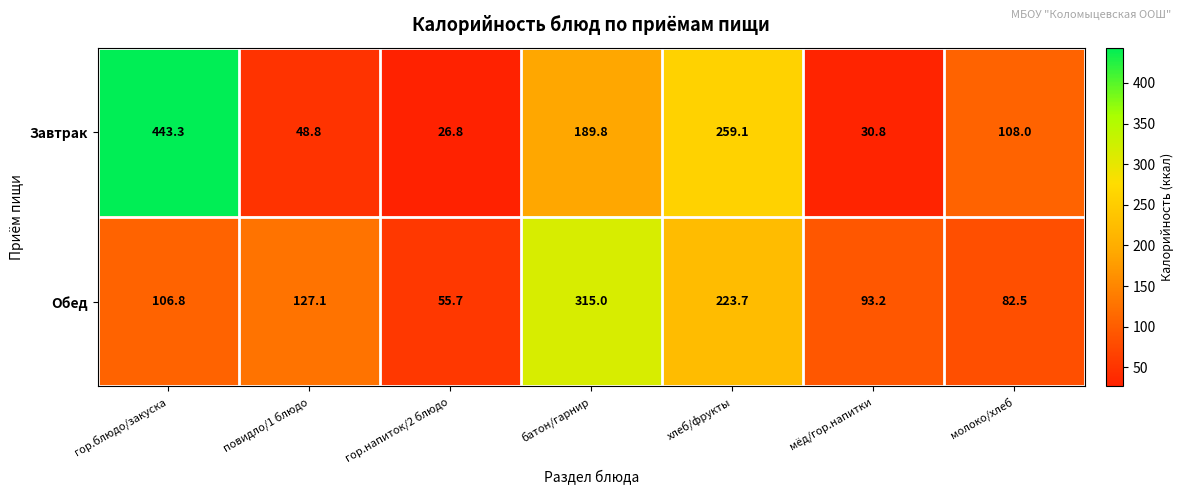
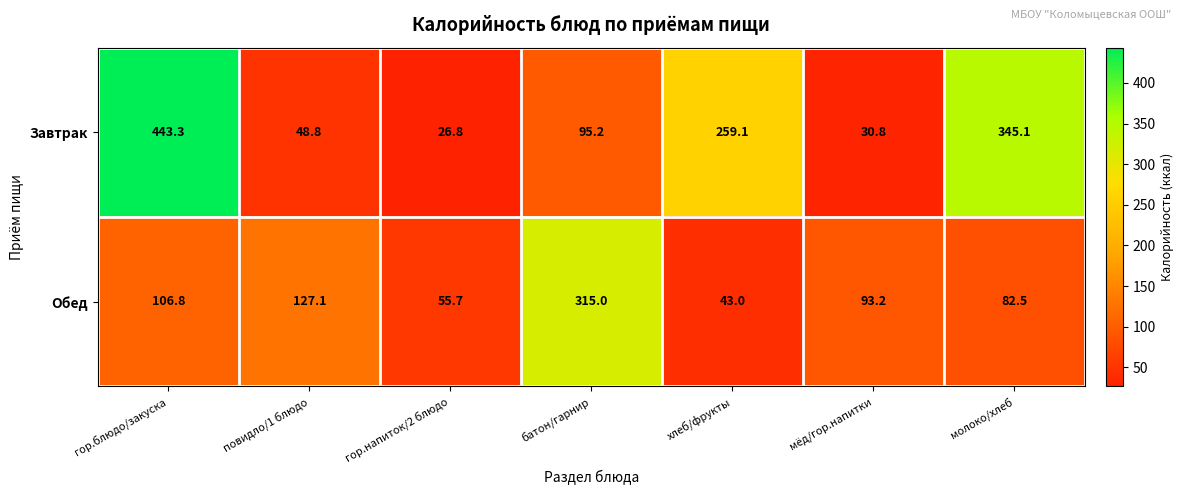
  {
    "Завтрак": {
      "гор.блюдо/закуска": 443.3,
      "повидло/1 блюдо": 48.8,
      "гор.напиток/2 блюдо": 26.8,
-     "батон/гарнир": 189.8,
+     "батон/гарнир": 95.2,
      "хлеб/фрукты": 259.1,
      "мёд/гор.напитки": 30.8,
-     "молоко/хлеб": 108.0
+     "молоко/хлеб": 345.1
    },
    "Обед": {
      "гор.блюдо/закуска": 106.8,
      "повидло/1 блюдо": 127.1,
      "гор.напиток/2 блюдо": 55.7,
      "батон/гарнир": 315.0,
-     "хлеб/фрукты": 223.7,
+     "хлеб/фрукты": 43.0,
      "мёд/гор.напитки": 93.2,
      "молоко/хлеб": 82.5
    }
  }
